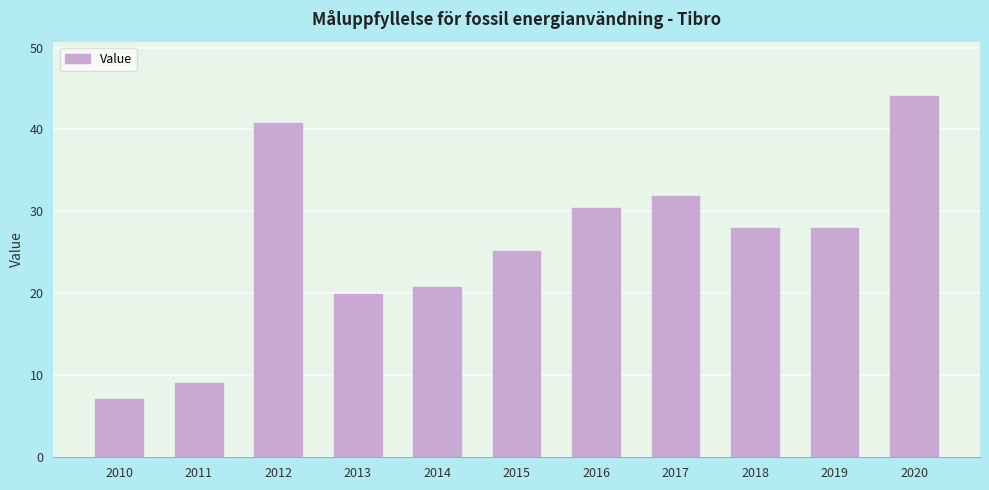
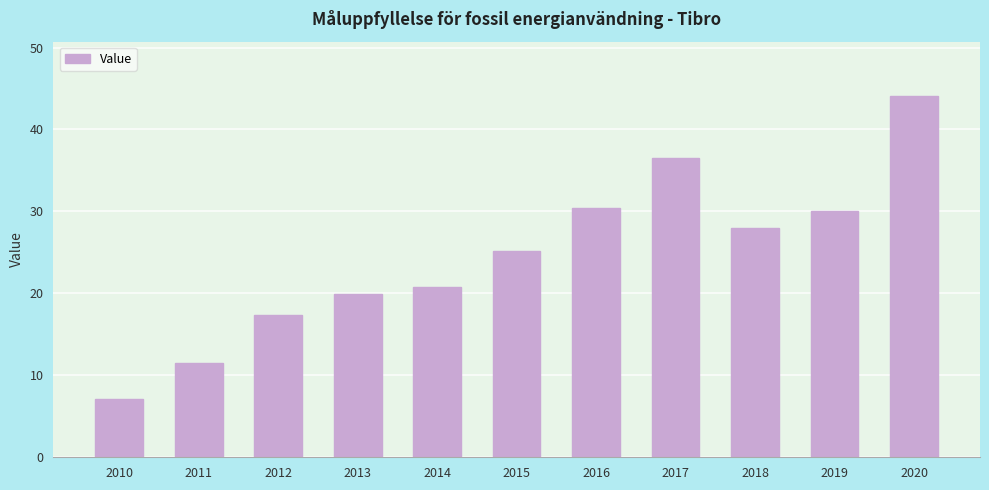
  {
    "2010": 7,
-   "2011": 9,
-   "2012": 41,
+   "2011": 11,
+   "2012": 17,
    "2013": 20,
    "2014": 21,
    "2015": 25,
    "2016": 30,
-   "2017": 32,
+   "2017": 37,
    "2018": 28,
-   "2019": 28,
+   "2019": 30,
    "2020": 44
  }
